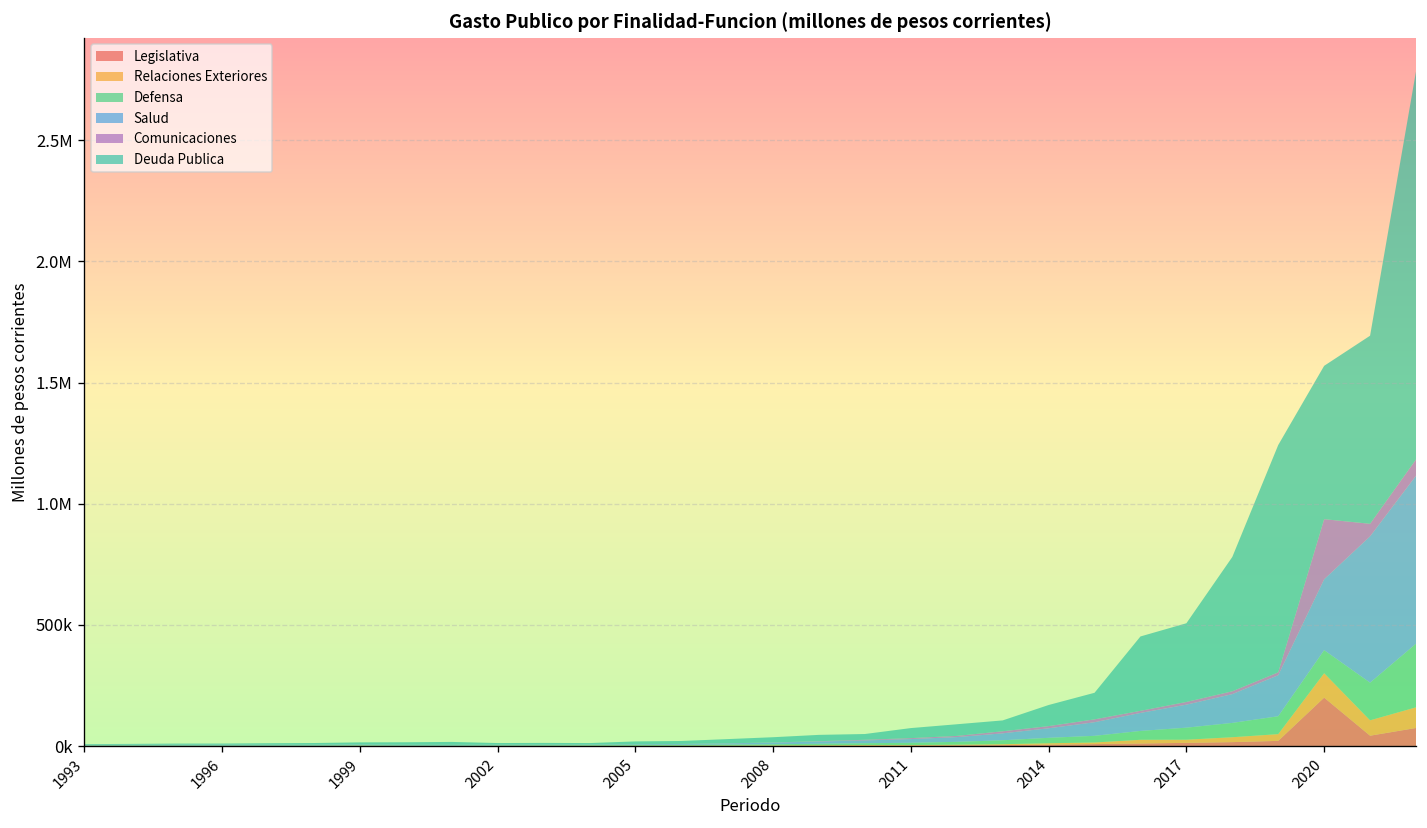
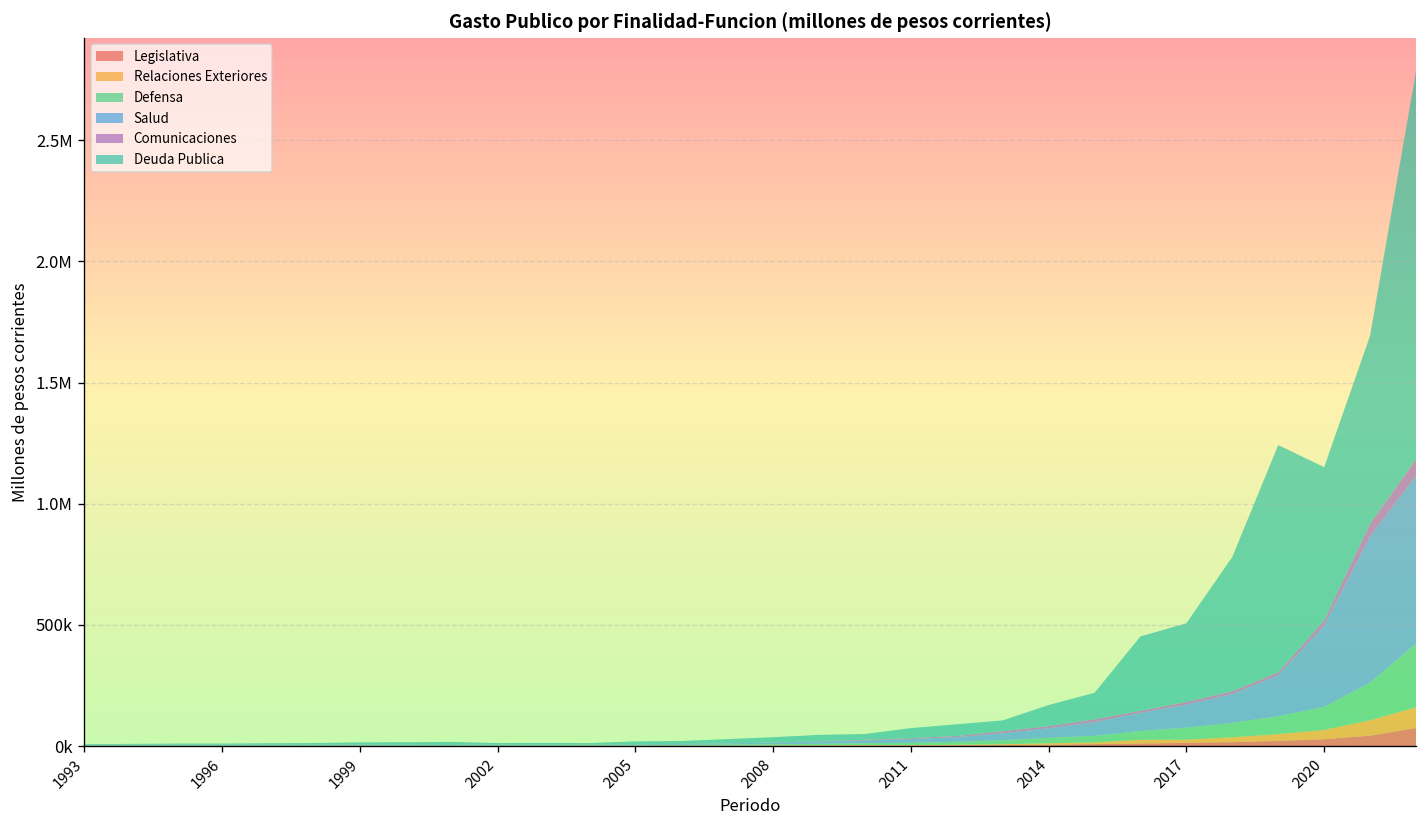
  {
    "Legislativa": {
      "2017": 10000,
-     "2020": 200000
+     "2020": 30000
    },
    "Relaciones Exteriores": {
      "2017": 10000,
-     "2020": 100000
+     "2020": 40000
    },
    "Salud": {
-     "2020": 290000
+     "2020": 340000
    },
    "Comunicaciones": {
-     "2020": 250000
+     "2020": 20000
    }
  }
